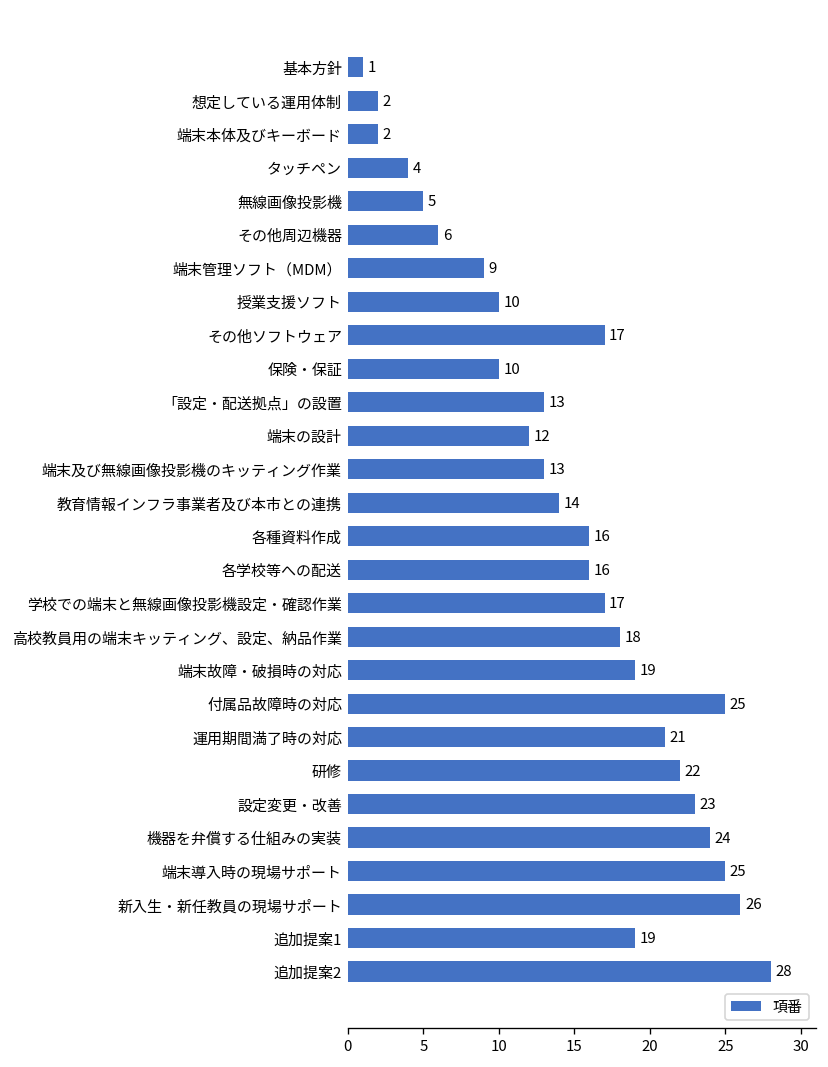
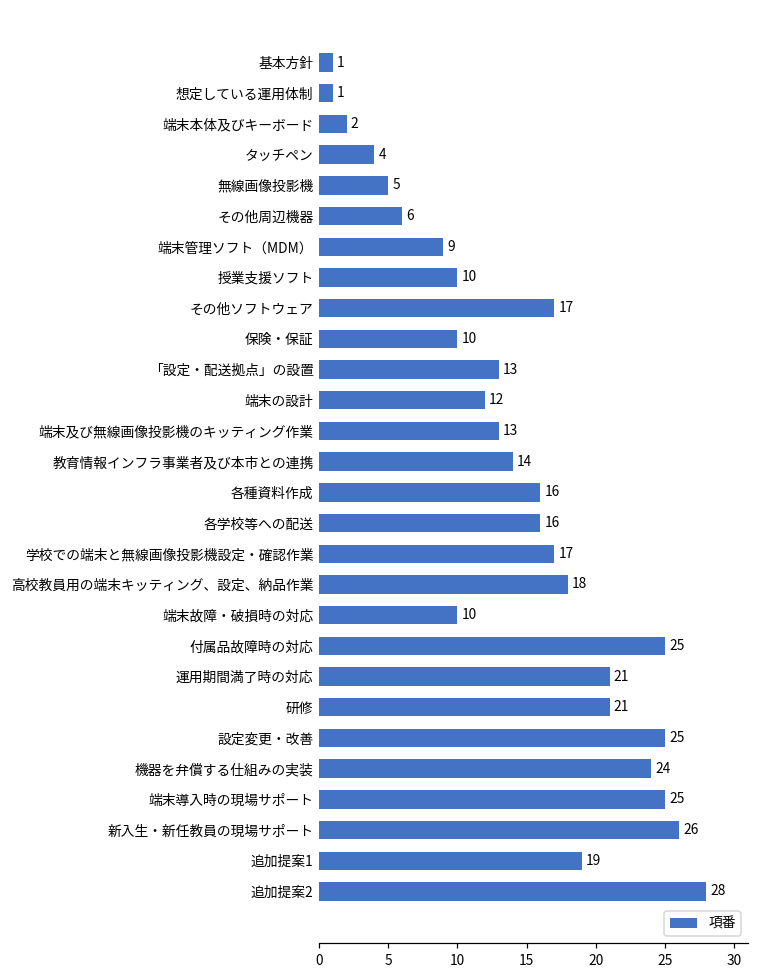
  {
    "基本方針": 1,
-   "想定している運用体制": 2,
+   "想定している運用体制": 1,
    "端末本体及びキーボード": 2,
    "タッチペン": 4,
    "無線画像投影機": 5,
    "その他周辺機器": 6,
    "端末管理ソフト（MDM）": 9,
    "授業支援ソフト": 10,
    "その他ソフトウェア": 17,
    "保険・保証": 10,
    "「設定・配送拠点」の設置": 13,
    "端末の設計": 12,
    "端末及び無線画像投影機のキッティング作業": 13,
    "教育情報インフラ事業者及び本市との連携": 14,
    "各種資料作成": 16,
    "各学校等への配送": 16,
    "学校での端末と無線画像投影機設定・確認作業": 17,
    "高校教員用の端末キッティング、設定、納品作業": 18,
-   "端末故障・破損時の対応": 19,
+   "端末故障・破損時の対応": 10,
    "付属品故障時の対応": 25,
    "運用期間満了時の対応": 21,
-   "研修": 22,
-   "設定変更・改善": 23,
+   "研修": 21,
+   "設定変更・改善": 25,
    "機器を弁償する仕組みの実装": 24,
    "端末導入時の現場サポート": 25,
    "新入生・新任教員の現場サポート": 26,
    "追加提案1": 19,
    "追加提案2": 28
  }
